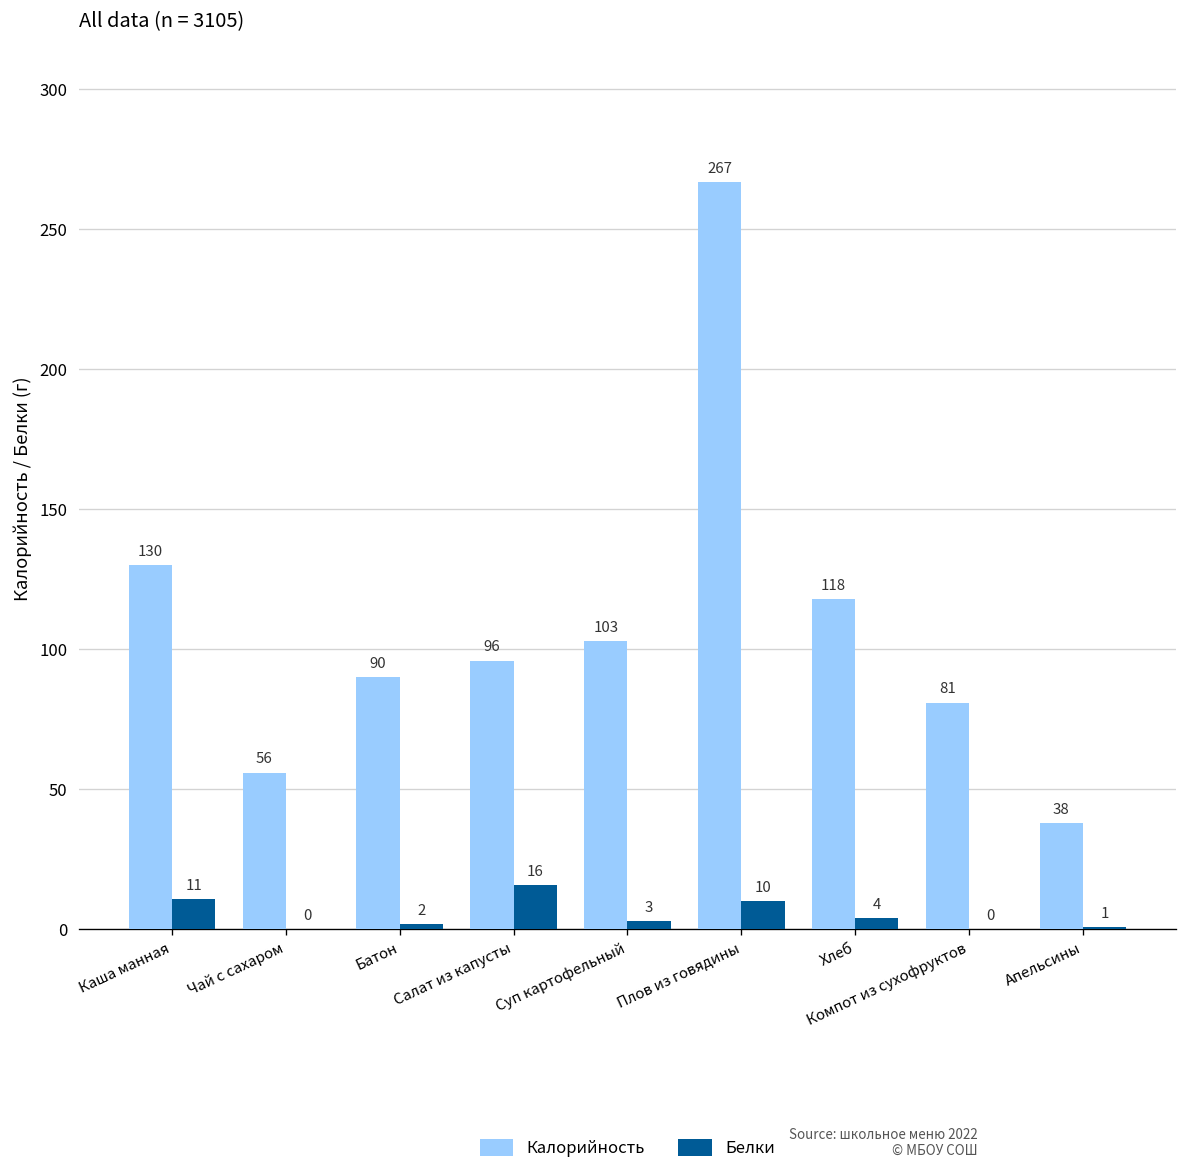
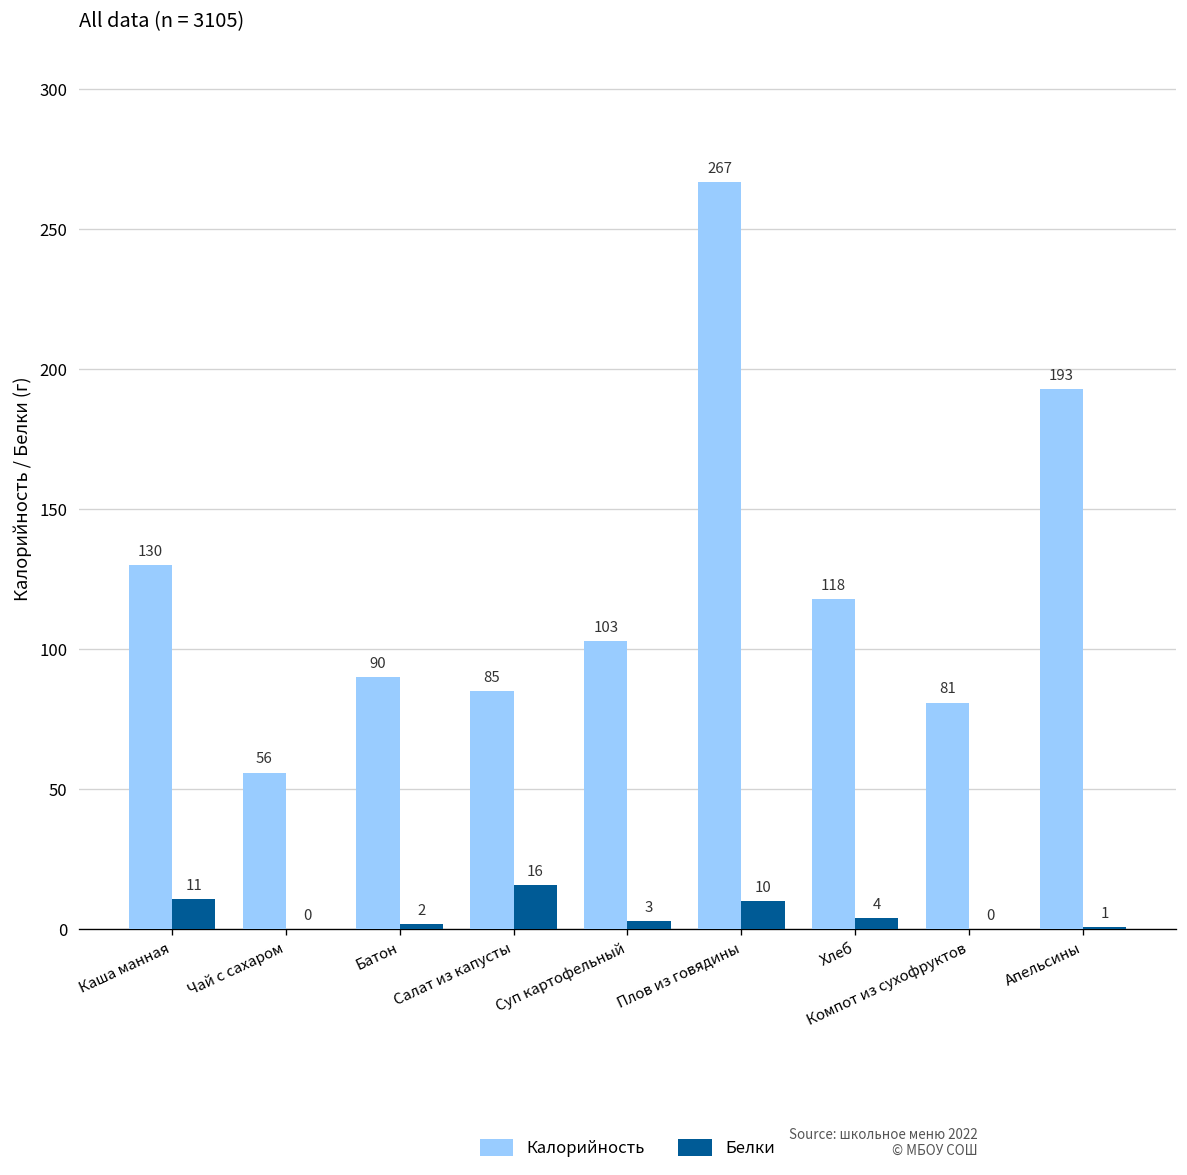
  {
    "Калорийность": {
      "Каша манная": 130,
      "Чай с сахаром": 56,
      "Батон": 90,
-     "Салат из капусты": 96,
+     "Салат из капусты": 85,
      "Суп картофельный": 103,
      "Плов из говядины": 267,
      "Хлеб": 118,
      "Компот из сухофруктов": 81,
-     "Апельсины": 38
+     "Апельсины": 193
    },
    "Белки": {
      "Каша манная": 11,
      "Чай с сахаром": 0,
      "Батон": 2,
      "Салат из капусты": 16,
      "Суп картофельный": 3,
      "Плов из говядины": 10,
      "Хлеб": 4,
      "Компот из сухофруктов": 0,
      "Апельсины": 1
    }
  }
